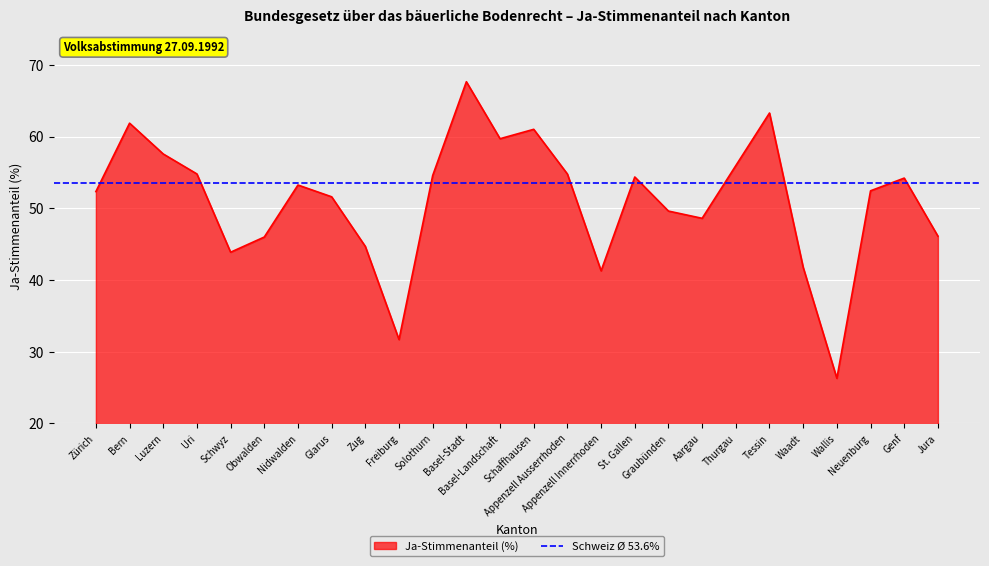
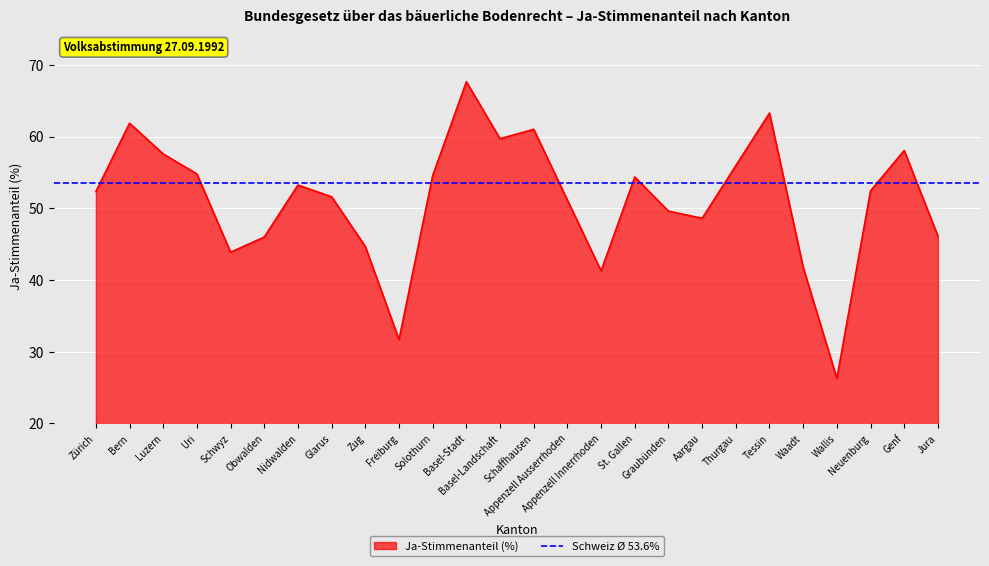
  {
    "Zürich": 52,
    "Bern": 62,
    "Luzern": 58,
    "Uri": 55,
    "Schwyz": 44,
    "Obwalden": 46,
    "Nidwalden": 53,
    "Glarus": 52,
    "Zug": 45,
    "Freiburg": 32,
    "Solothurn": 55,
    "Basel-Stadt": 68,
    "Basel-Landschaft": 60,
    "Schaffhausen": 61,
-   "Appenzell Ausserrhoden": 55,
+   "Appenzell Ausserrhoden": 51,
    "Appenzell Innerrhoden": 41,
    "St. Gallen": 54,
    "Graubünden": 50,
    "Aargau": 49,
    "Thurgau": 56,
    "Tessin": 63,
    "Waadt": 42,
    "Wallis": 26,
    "Neuenburg": 52,
-   "Genf": 54,
+   "Genf": 58,
    "Jura": 46
  }
